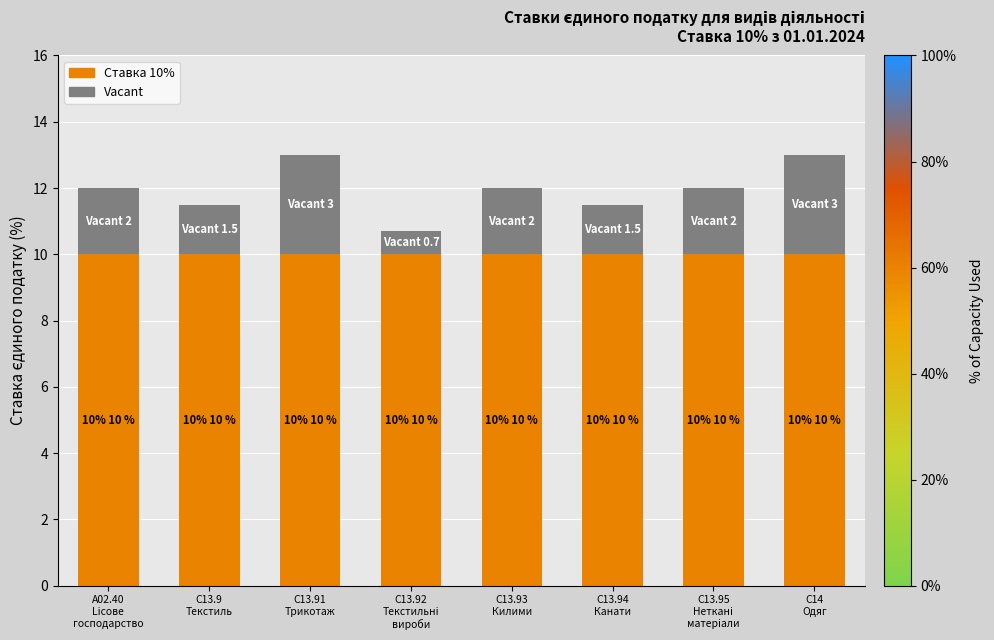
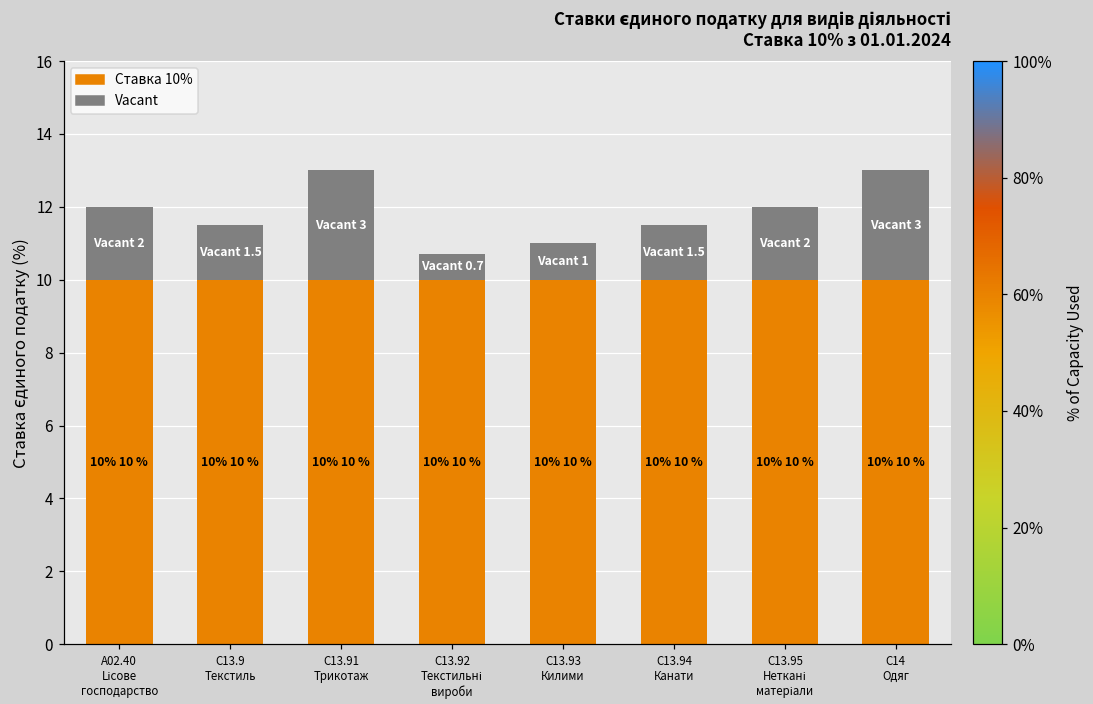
  {
    "Ставка 10%": {
      "A02.40 Lісове господарство": "10%",
      "C13.9 Текстиль": "10%",
      "C13.91 Трикотаж": "10%",
      "C13.92 Текстильні вироби": "10%",
      "C13.93 Килими": "10%",
      "C13.94 Канати": "10%",
      "C13.95 Неткані матеріали": "10%",
      "C14 Одяг": "10%"
    },
    "Vacant": {
      "A02.40 Lісове господарство": "2",
      "C13.9 Текстиль": "1.5",
      "C13.91 Трикотаж": "3",
      "C13.92 Текстильні вироби": "0.7",
-     "C13.93 Килими": "2",
+     "C13.93 Килими": "1",
      "C13.94 Канати": "1.5",
      "C13.95 Неткані матеріали": "2",
      "C14 Одяг": "3"
    }
  }
